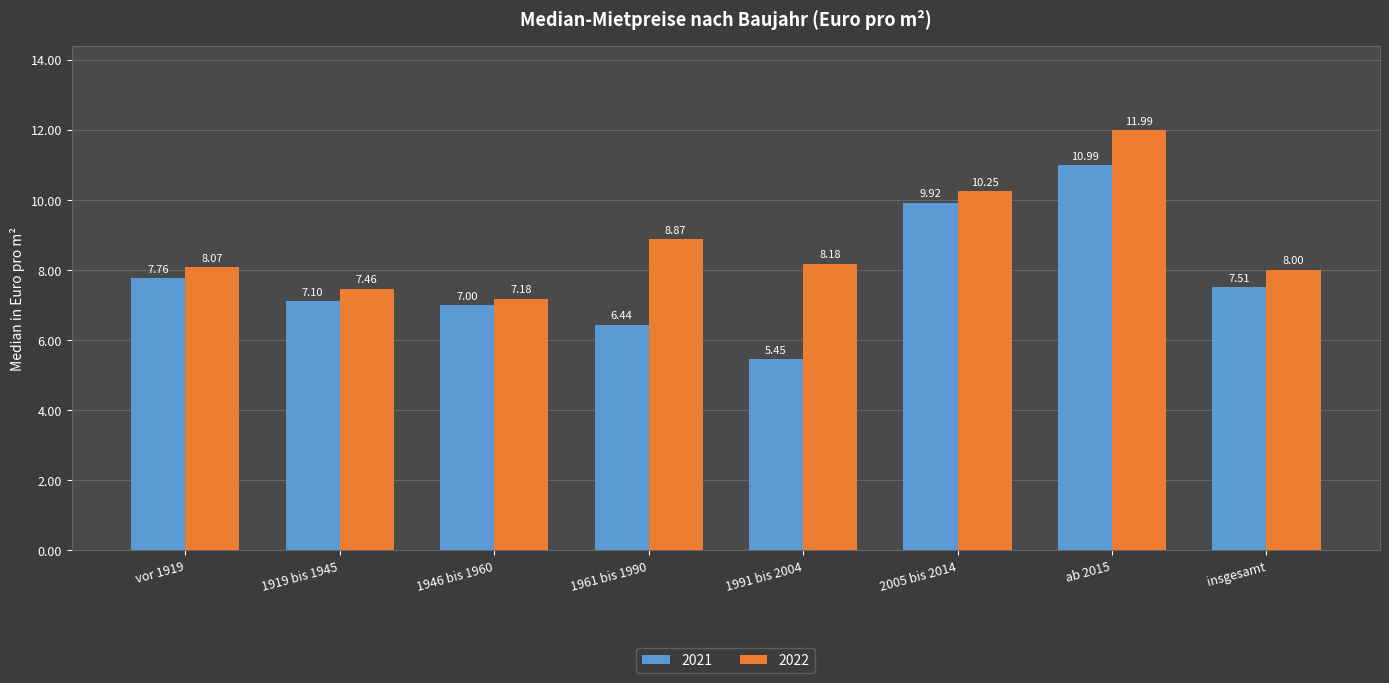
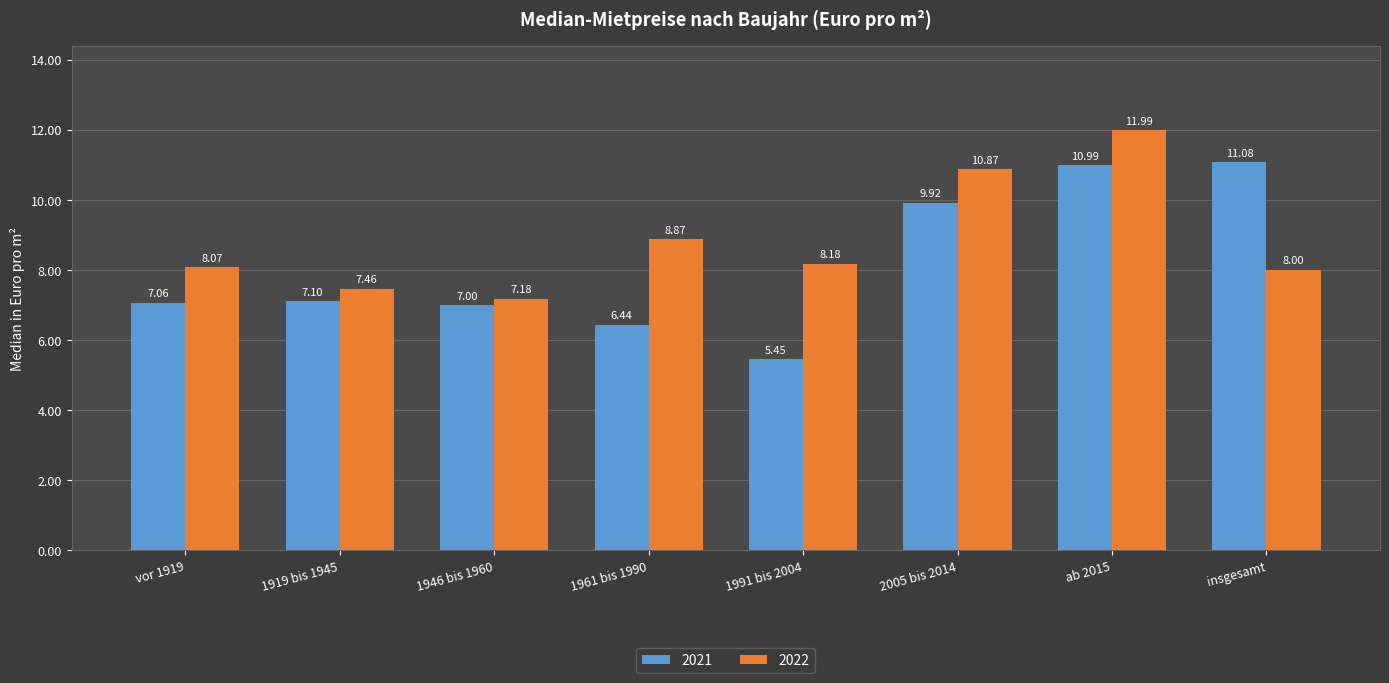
  {
    "2021": {
-     "vor 1919": 7.76,
+     "vor 1919": 7.06,
      "1919 bis 1945": 7.10,
      "1946 bis 1960": 7.00,
      "1961 bis 1990": 6.44,
      "1991 bis 2004": 5.45,
      "2005 bis 2014": 9.92,
      "ab 2015": 10.99,
-     "insgesamt": 7.51
+     "insgesamt": 11.08
    },
    "2022": {
      "vor 1919": 8.07,
      "1919 bis 1945": 7.46,
      "1946 bis 1960": 7.18,
      "1961 bis 1990": 8.87,
      "1991 bis 2004": 8.18,
-     "2005 bis 2014": 10.25,
+     "2005 bis 2014": 10.87,
      "ab 2015": 11.99,
      "insgesamt": 8.00
    }
  }
